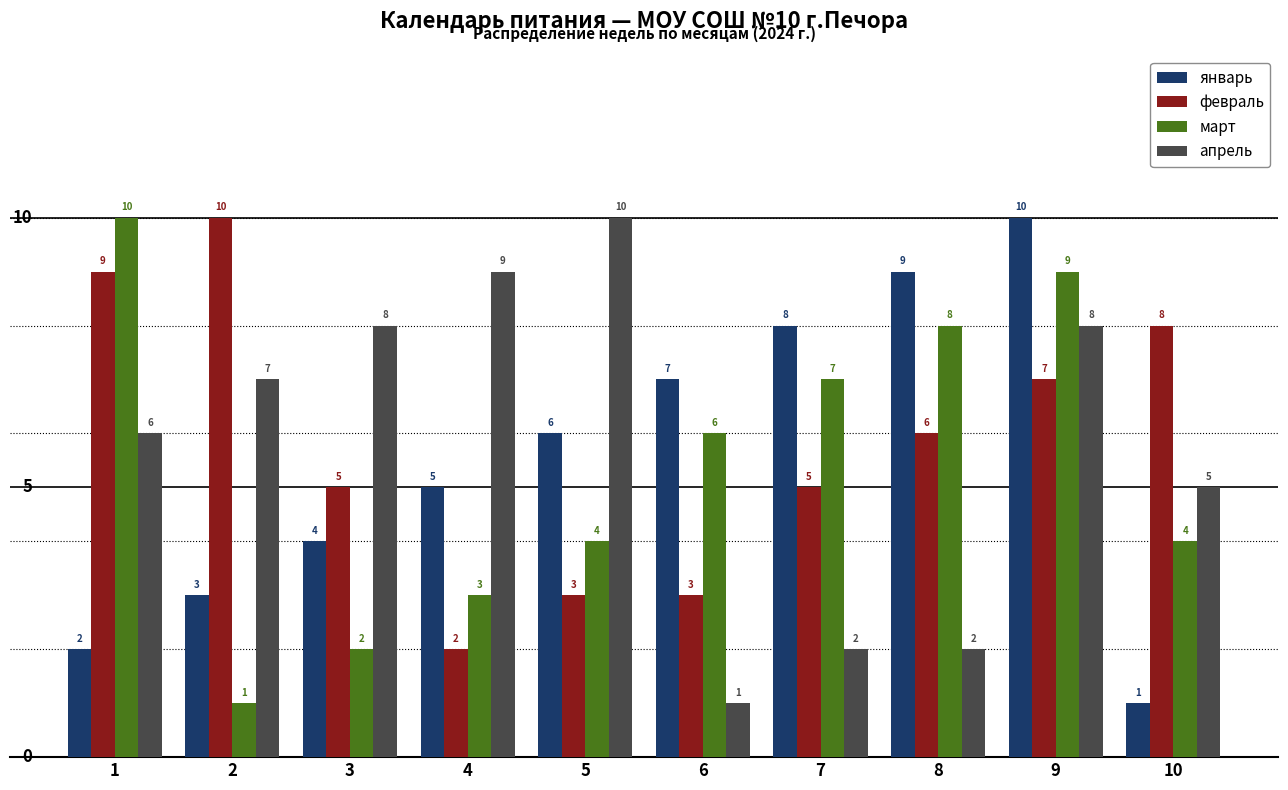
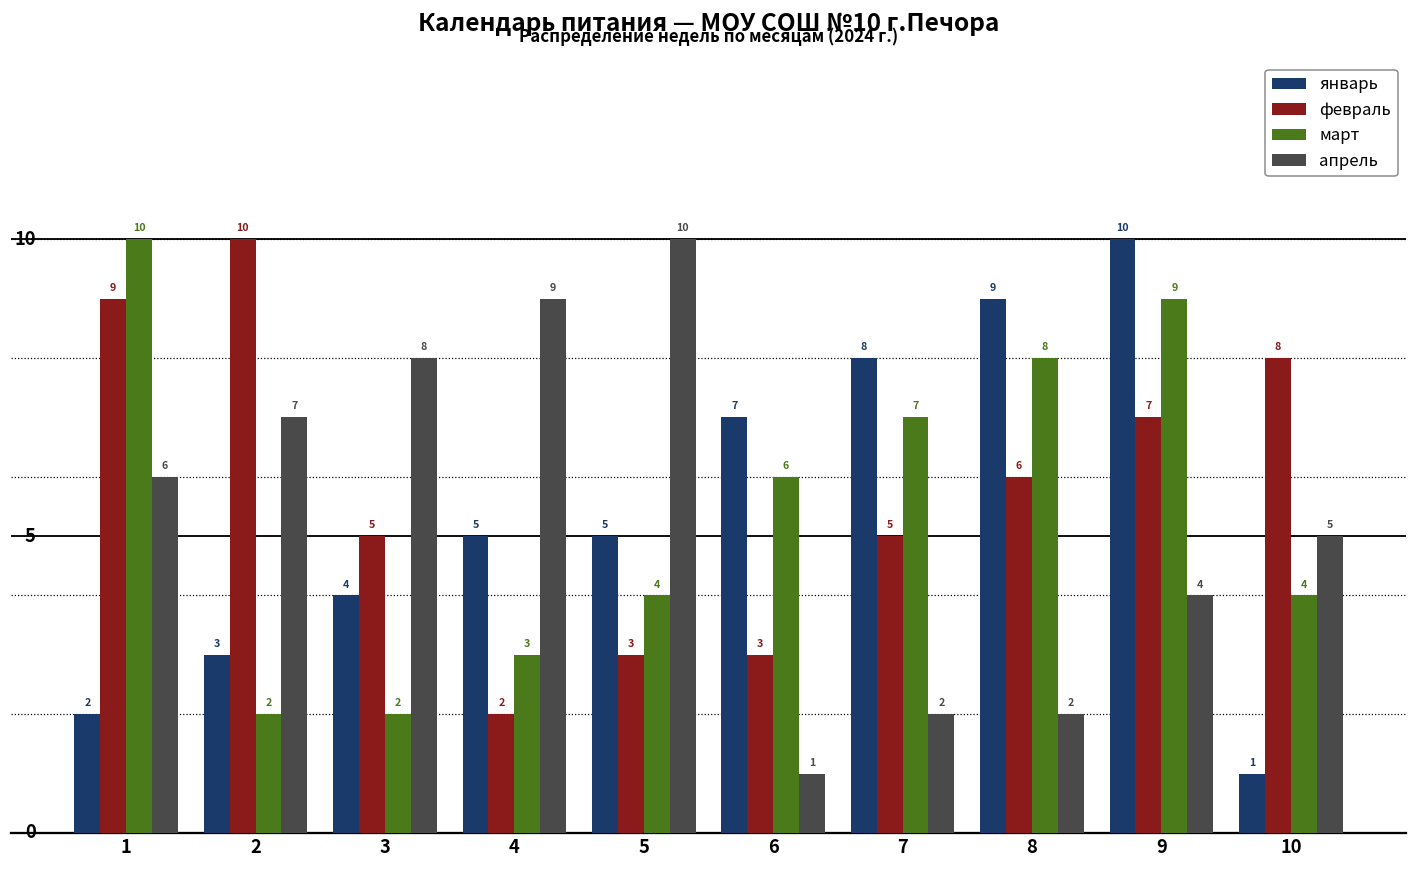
  {
    "январь": {
      "1": 2,
      "2": 3,
      "3": 4,
      "4": 5,
-     "5": 6,
+     "5": 5,
      "6": 7,
      "7": 8,
      "8": 9,
      "9": 10,
      "10": 1
    },
    "февраль": {
      "1": 9,
      "2": 10,
      "3": 5,
      "4": 2,
      "5": 3,
      "6": 3,
      "7": 5,
      "8": 6,
      "9": 7,
      "10": 8
    },
    "март": {
      "1": 10,
-     "2": 1,
+     "2": 2,
      "3": 2,
      "4": 3,
      "5": 4,
      "6": 6,
      "7": 7,
      "8": 8,
      "9": 9,
      "10": 4
    },
    "апрель": {
      "1": 6,
      "2": 7,
      "3": 8,
      "4": 9,
      "5": 10,
      "6": 1,
      "7": 2,
      "8": 2,
-     "9": 8,
+     "9": 4,
      "10": 5
    }
  }
